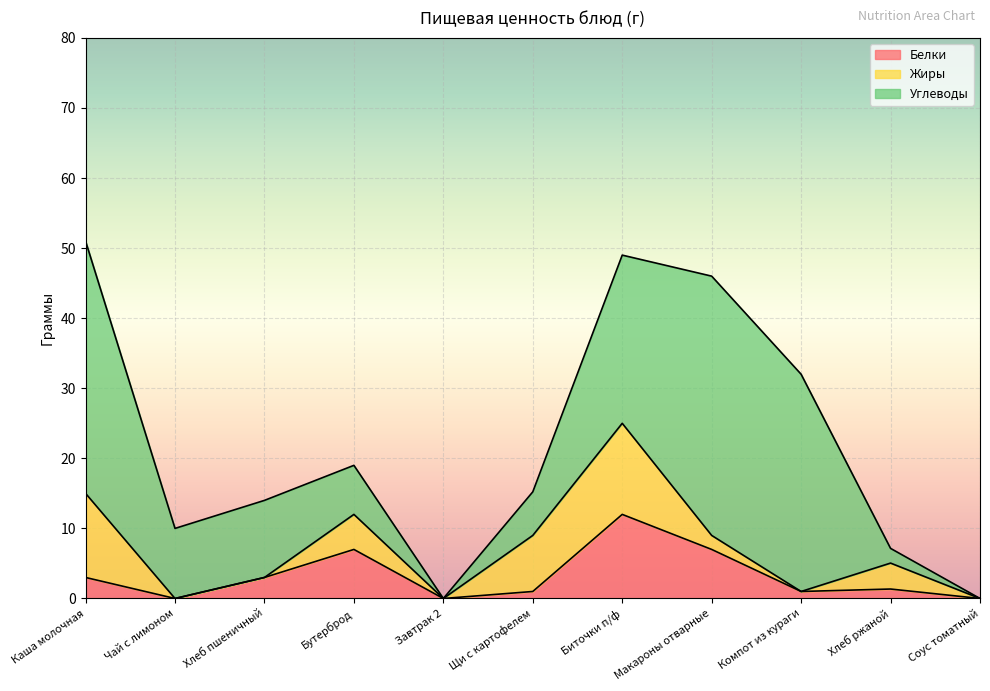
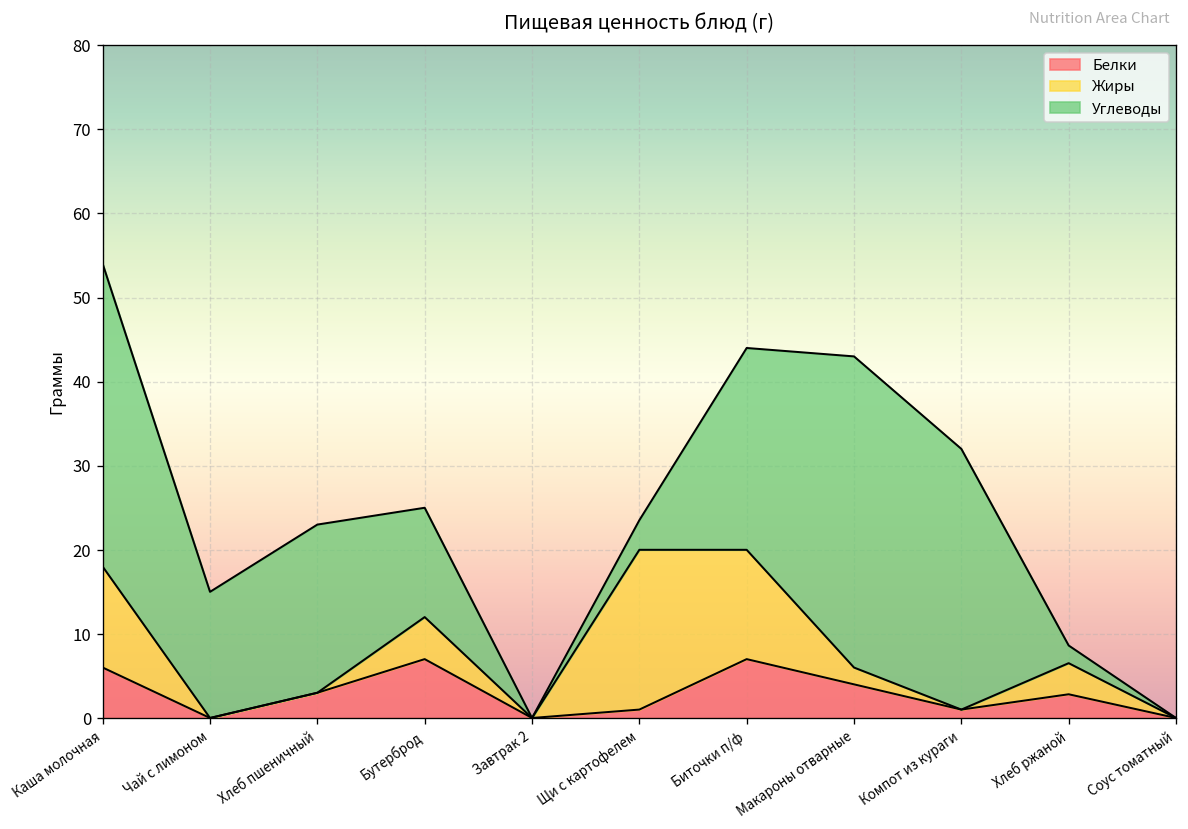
  {
    "Белки": {
-     "Каша молочная": 3,
+     "Каша молочная": 6,
      "Бутерброд": 7,
      "Щи с картофелем": 1,
-     "Биточки п/ф": 12,
-     "Макароны отварные": 7,
-     "Хлеб ржаной": 1
+     "Биточки п/ф": 7,
+     "Макароны отварные": 4,
+     "Хлеб ржаной": 3
    },
    "Жиры": {
      "Каша молочная": 12,
      "Бутерброд": 5,
-     "Щи с картофелем": 8,
+     "Щи с картофелем": 19,
      "Биточки п/ф": 13,
      "Макароны отварные": 2,
      "Хлеб ржаной": 4
    },
    "Углеводы": {
      "Каша молочная": 36,
-     "Чай с лимоном": 10,
-     "Хлеб пшеничный": 11,
-     "Бутерброд": 7,
-     "Щи с картофелем": 6,
+     "Чай с лимоном": 15,
+     "Хлеб пшеничный": 20,
+     "Бутерброд": 13,
+     "Щи с картофелем": 4,
      "Биточки п/ф": 24,
      "Макароны отварные": 37,
      "Компот из кураги": 31,
      "Хлеб ржаной": 2
    }
  }
